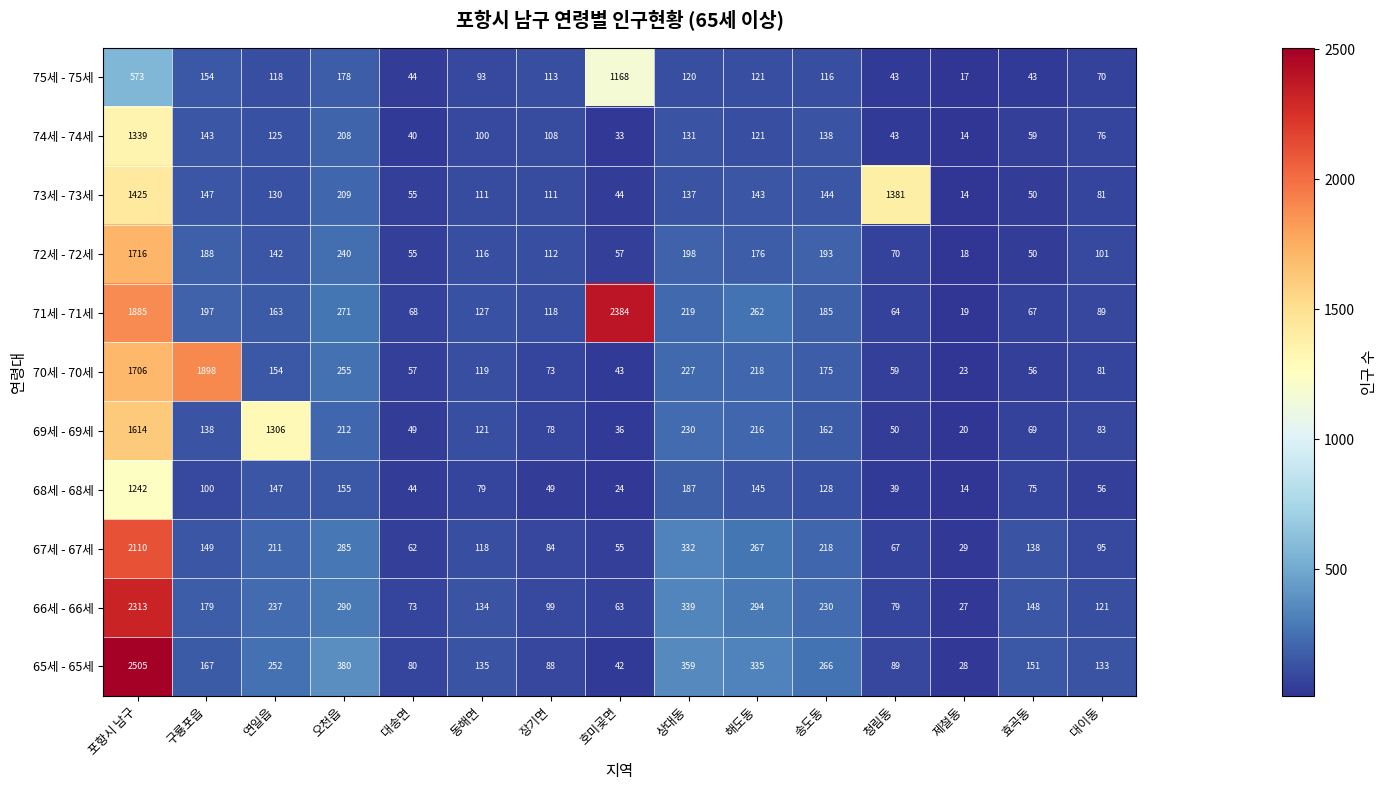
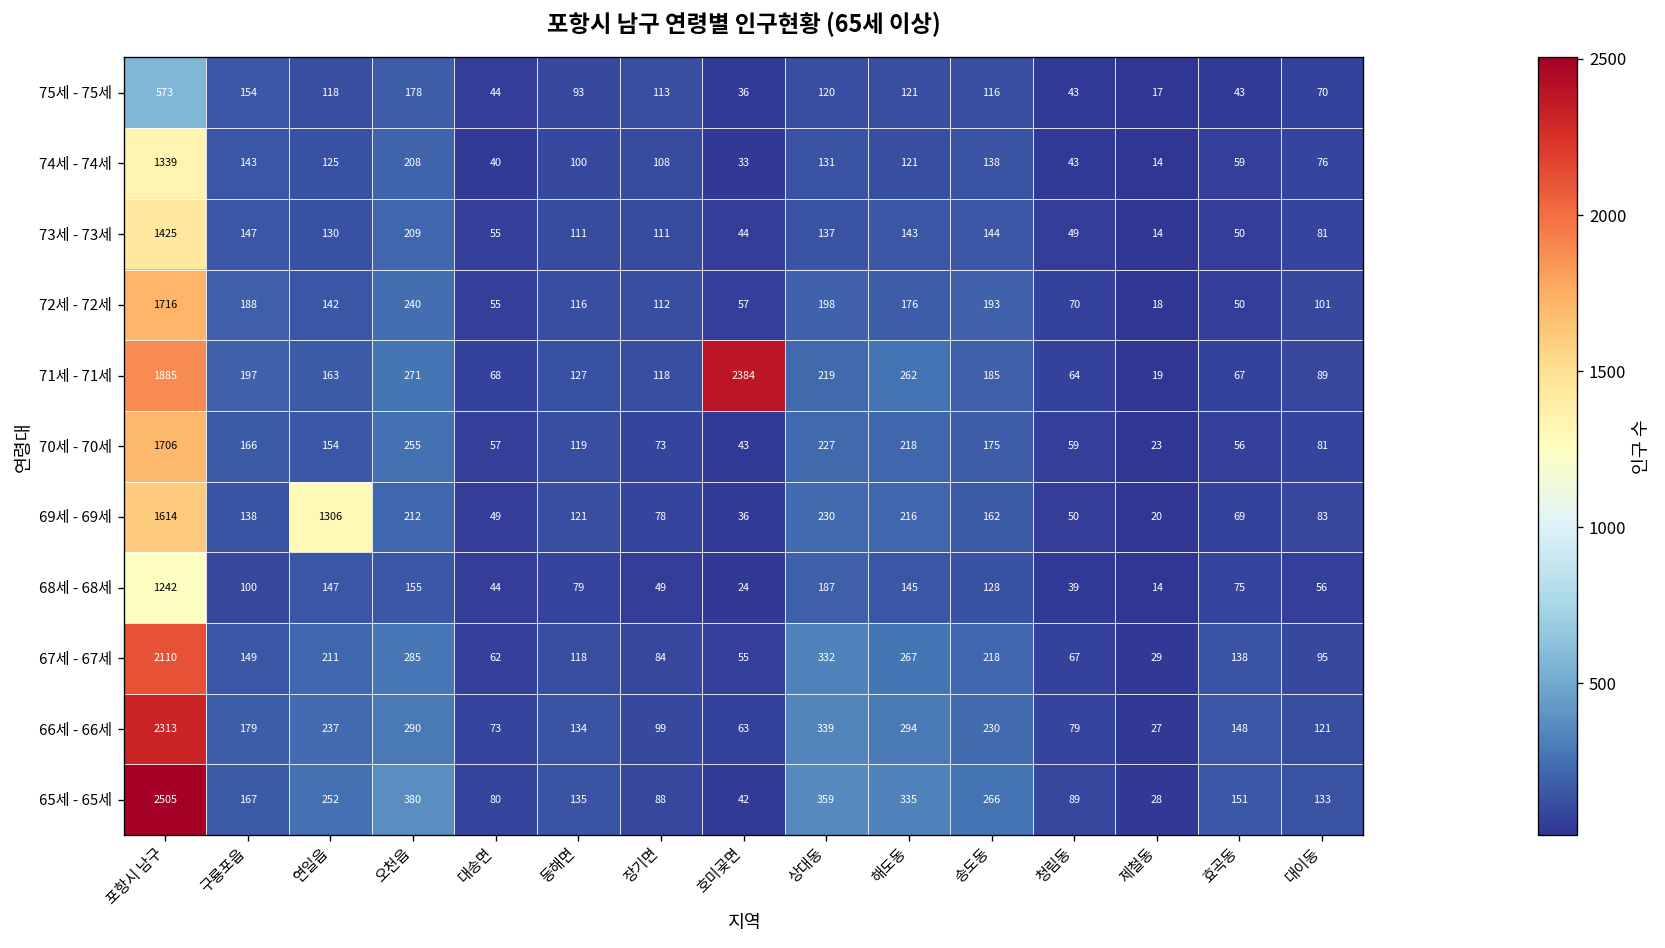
  {
    "75세 - 75세": {
      "포항시 남구": 573,
      "구룡포읍": 154,
      "연일읍": 118,
      "오천읍": 178,
      "대송면": 44,
      "동해면": 93,
      "장기면": 113,
-     "호미곶면": 1168,
+     "호미곶면": 36,
      "상대동": 120,
      "해도동": 121,
      "송도동": 116,
      "청림동": 43,
      "제철동": 17,
      "효곡동": 43,
      "대이동": 70
    },
    "74세 - 74세": {
      "포항시 남구": 1339,
      "구룡포읍": 143,
      "연일읍": 125,
      "오천읍": 208,
      "대송면": 40,
      "동해면": 100,
      "장기면": 108,
      "호미곶면": 33,
      "상대동": 131,
      "해도동": 121,
      "송도동": 138,
      "청림동": 43,
      "제철동": 14,
      "효곡동": 59,
      "대이동": 76
    },
    "73세 - 73세": {
      "포항시 남구": 1425,
      "구룡포읍": 147,
      "연일읍": 130,
      "오천읍": 209,
      "대송면": 55,
      "동해면": 111,
      "장기면": 111,
      "호미곶면": 44,
      "상대동": 137,
      "해도동": 143,
      "송도동": 144,
-     "청림동": 1381,
+     "청림동": 49,
      "제철동": 14,
      "효곡동": 50,
      "대이동": 81
    },
    "72세 - 72세": {
      "포항시 남구": 1716,
      "구룡포읍": 188,
      "연일읍": 142,
      "오천읍": 240,
      "대송면": 55,
      "동해면": 116,
      "장기면": 112,
      "호미곶면": 57,
      "상대동": 198,
      "해도동": 176,
      "송도동": 193,
      "청림동": 70,
      "제철동": 18,
      "효곡동": 50,
      "대이동": 101
    },
    "71세 - 71세": {
      "포항시 남구": 1885,
      "구룡포읍": 197,
      "연일읍": 163,
      "오천읍": 271,
      "대송면": 68,
      "동해면": 127,
      "장기면": 118,
      "호미곶면": 2384,
      "상대동": 219,
      "해도동": 262,
      "송도동": 185,
      "청림동": 64,
      "제철동": 19,
      "효곡동": 67,
      "대이동": 89
    },
    "70세 - 70세": {
      "포항시 남구": 1706,
-     "구룡포읍": 1898,
+     "구룡포읍": 166,
      "연일읍": 154,
      "오천읍": 255,
      "대송면": 57,
      "동해면": 119,
      "장기면": 73,
      "호미곶면": 43,
      "상대동": 227,
      "해도동": 218,
      "송도동": 175,
      "청림동": 59,
      "제철동": 23,
      "효곡동": 56,
      "대이동": 81
    },
    "69세 - 69세": {
      "포항시 남구": 1614,
      "구룡포읍": 138,
      "연일읍": 1306,
      "오천읍": 212,
      "대송면": 49,
      "동해면": 121,
      "장기면": 78,
      "호미곶면": 36,
      "상대동": 230,
      "해도동": 216,
      "송도동": 162,
      "청림동": 50,
      "제철동": 20,
      "효곡동": 69,
      "대이동": 83
    },
    "68세 - 68세": {
      "포항시 남구": 1242,
      "구룡포읍": 100,
      "연일읍": 147,
      "오천읍": 155,
      "대송면": 44,
      "동해면": 79,
      "장기면": 49,
      "호미곶면": 24,
      "상대동": 187,
      "해도동": 145,
      "송도동": 128,
      "청림동": 39,
      "제철동": 14,
      "효곡동": 75,
      "대이동": 56
    },
    "67세 - 67세": {
      "포항시 남구": 2110,
      "구룡포읍": 149,
      "연일읍": 211,
      "오천읍": 285,
      "대송면": 62,
      "동해면": 118,
      "장기면": 84,
      "호미곶면": 55,
      "상대동": 332,
      "해도동": 267,
      "송도동": 218,
      "청림동": 67,
      "제철동": 29,
      "효곡동": 138,
      "대이동": 95
    },
    "66세 - 66세": {
      "포항시 남구": 2313,
      "구룡포읍": 179,
      "연일읍": 237,
      "오천읍": 290,
      "대송면": 73,
      "동해면": 134,
      "장기면": 99,
      "호미곶면": 63,
      "상대동": 339,
      "해도동": 294,
      "송도동": 230,
      "청림동": 79,
      "제철동": 27,
      "효곡동": 148,
      "대이동": 121
    },
    "65세 - 65세": {
      "포항시 남구": 2505,
      "구룡포읍": 167,
      "연일읍": 252,
      "오천읍": 380,
      "대송면": 80,
      "동해면": 135,
      "장기면": 88,
      "호미곶면": 42,
      "상대동": 359,
      "해도동": 335,
      "송도동": 266,
      "청림동": 89,
      "제철동": 28,
      "효곡동": 151,
      "대이동": 133
    }
  }
